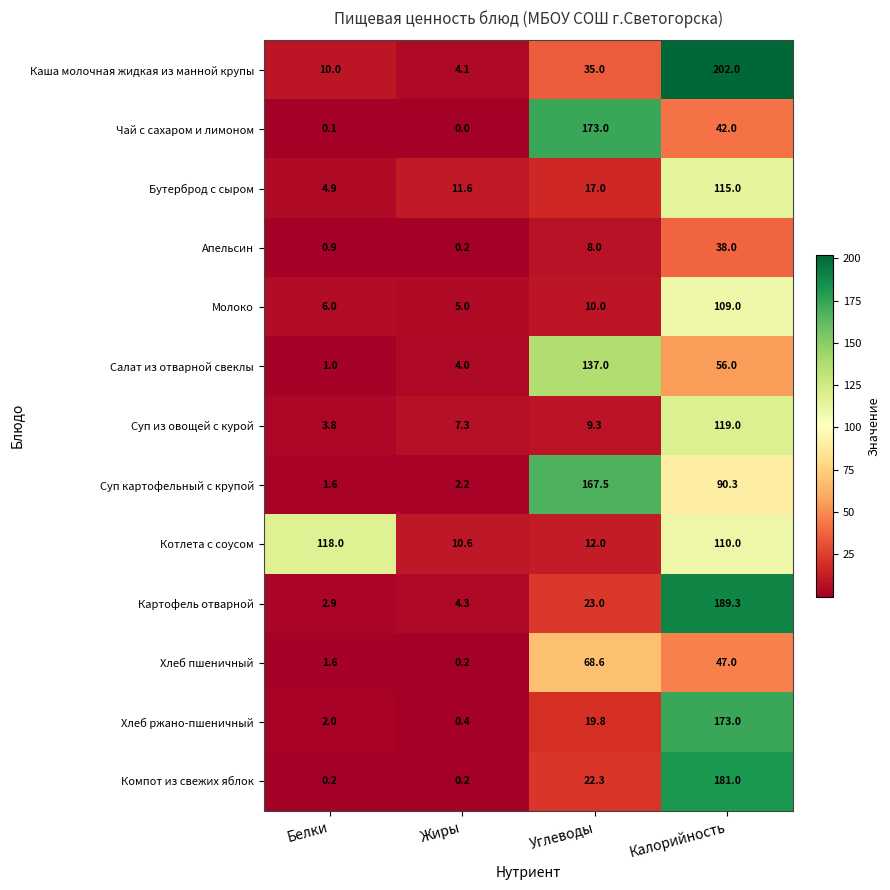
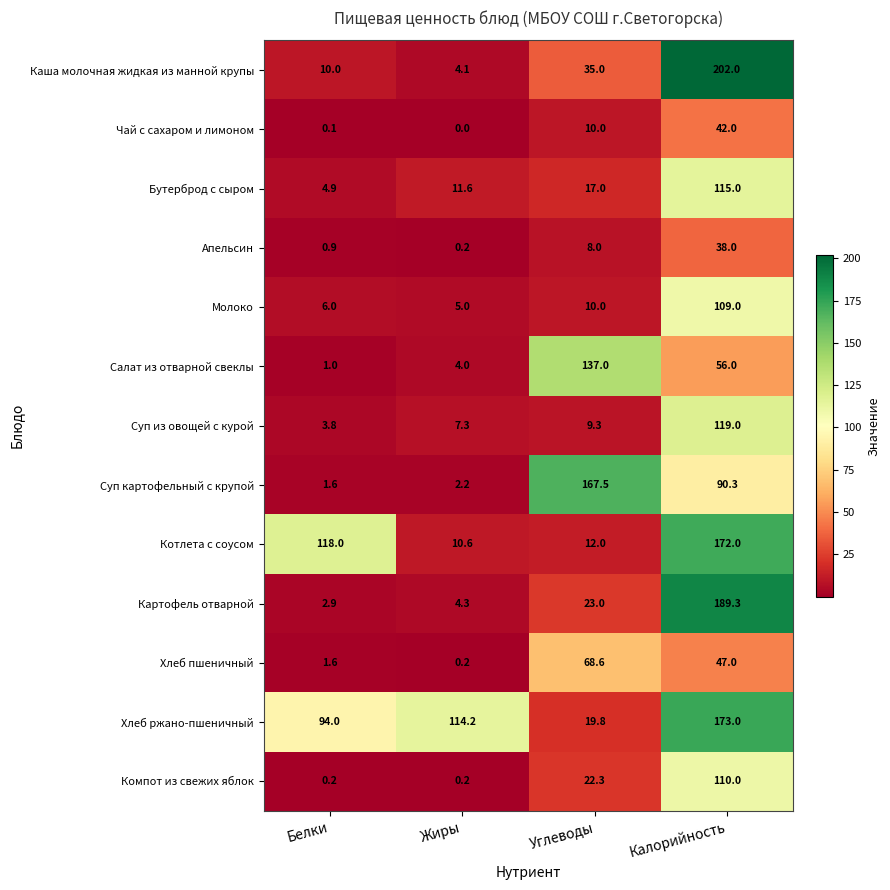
  {
    "Каша молочная жидкая из манной крупы": {
      "Белки": 10.0,
      "Жиры": 4.1,
      "Углеводы": 35.0,
      "Калорийность": 202.0
    },
    "Чай с сахаром и лимоном": {
      "Белки": 0.1,
      "Жиры": 0.0,
-     "Углеводы": 173.0,
+     "Углеводы": 10.0,
      "Калорийность": 42.0
    },
    "Бутерброд с сыром": {
      "Белки": 4.9,
      "Жиры": 11.6,
      "Углеводы": 17.0,
      "Калорийность": 115.0
    },
    "Апельсин": {
      "Белки": 0.9,
      "Жиры": 0.2,
      "Углеводы": 8.0,
      "Калорийность": 38.0
    },
    "Молоко": {
      "Белки": 6.0,
      "Жиры": 5.0,
      "Углеводы": 10.0,
      "Калорийность": 109.0
    },
    "Салат из отварной свеклы": {
      "Белки": 1.0,
      "Жиры": 4.0,
      "Углеводы": 137.0,
      "Калорийность": 56.0
    },
    "Суп из овощей с курой": {
      "Белки": 3.8,
      "Жиры": 7.3,
      "Углеводы": 9.3,
      "Калорийность": 119.0
    },
    "Суп картофельный с крупой": {
      "Белки": 1.6,
      "Жиры": 2.2,
      "Углеводы": 167.5,
      "Калорийность": 90.3
    },
    "Котлета с соусом": {
      "Белки": 118.0,
      "Жиры": 10.6,
      "Углеводы": 12.0,
-     "Калорийность": 110.0
+     "Калорийность": 172.0
    },
    "Картофель отварной": {
      "Белки": 2.9,
      "Жиры": 4.3,
      "Углеводы": 23.0,
      "Калорийность": 189.3
    },
    "Хлеб пшеничный": {
      "Белки": 1.6,
      "Жиры": 0.2,
      "Углеводы": 68.6,
      "Калорийность": 47.0
    },
    "Хлеб ржано-пшеничный": {
-     "Белки": 2.0,
-     "Жиры": 0.4,
+     "Белки": 94.0,
+     "Жиры": 114.2,
      "Углеводы": 19.8,
      "Калорийность": 173.0
    },
    "Компот из свежих яблок": {
      "Белки": 0.2,
      "Жиры": 0.2,
      "Углеводы": 22.3,
-     "Калорийность": 181.0
+     "Калорийность": 110.0
    }
  }
